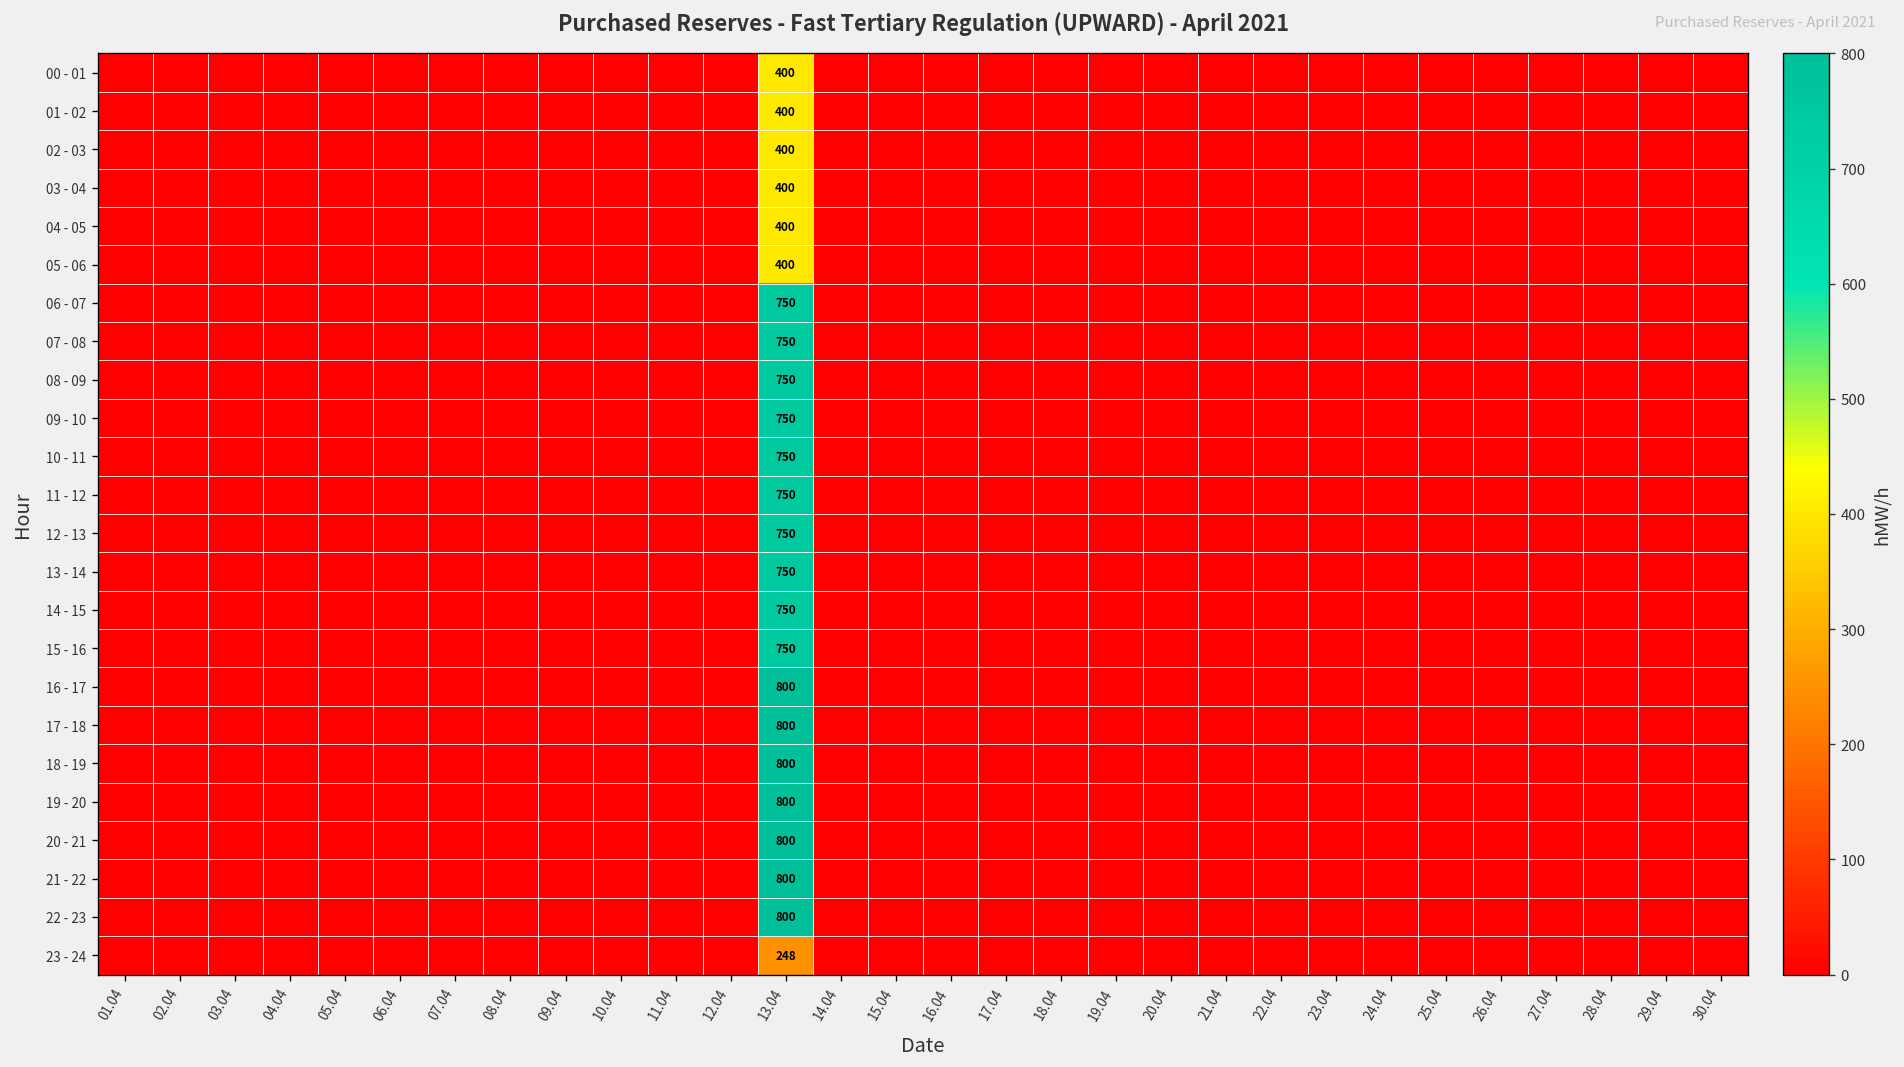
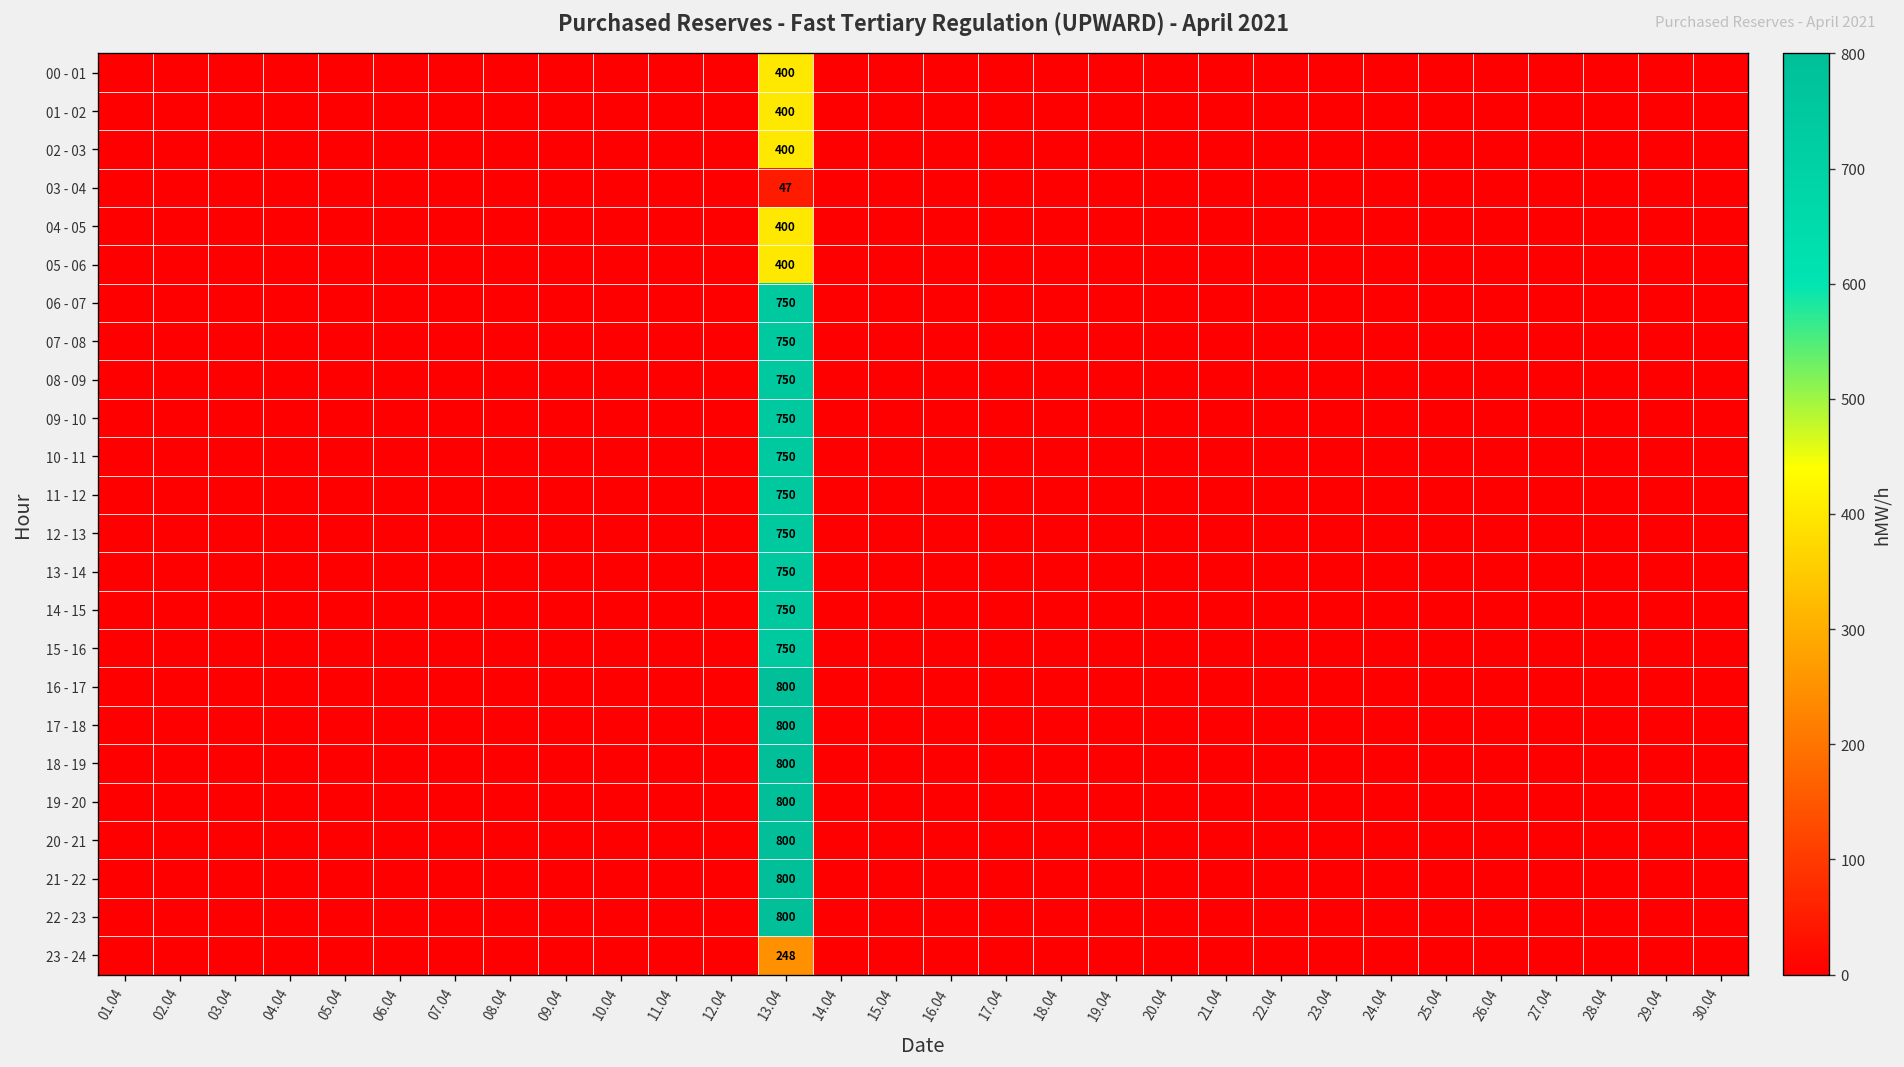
  {
    "00 - 01": {
      "13.04": 400
    },
    "01 - 02": {
      "13.04": 400
    },
    "02 - 03": {
      "13.04": 400
    },
    "03 - 04": {
-     "13.04": 400
+     "13.04": 47
    },
    "04 - 05": {
      "13.04": 400
    },
    "05 - 06": {
      "13.04": 400
    },
    "06 - 07": {
      "13.04": 750
    },
    "07 - 08": {
      "13.04": 750
    },
    "08 - 09": {
      "13.04": 750
    },
    "09 - 10": {
      "13.04": 750
    },
    "10 - 11": {
      "13.04": 750
    },
    "11 - 12": {
      "13.04": 750
    },
    "12 - 13": {
      "13.04": 750
    },
    "13 - 14": {
      "13.04": 750
    },
    "14 - 15": {
      "13.04": 750
    },
    "15 - 16": {
      "13.04": 750
    },
    "16 - 17": {
      "13.04": 800
    },
    "17 - 18": {
      "13.04": 800
    },
    "18 - 19": {
      "13.04": 800
    },
    "19 - 20": {
      "13.04": 800
    },
    "20 - 21": {
      "13.04": 800
    },
    "21 - 22": {
      "13.04": 800
    },
    "22 - 23": {
      "13.04": 800
    },
    "23 - 24": {
      "13.04": 248
    }
  }
